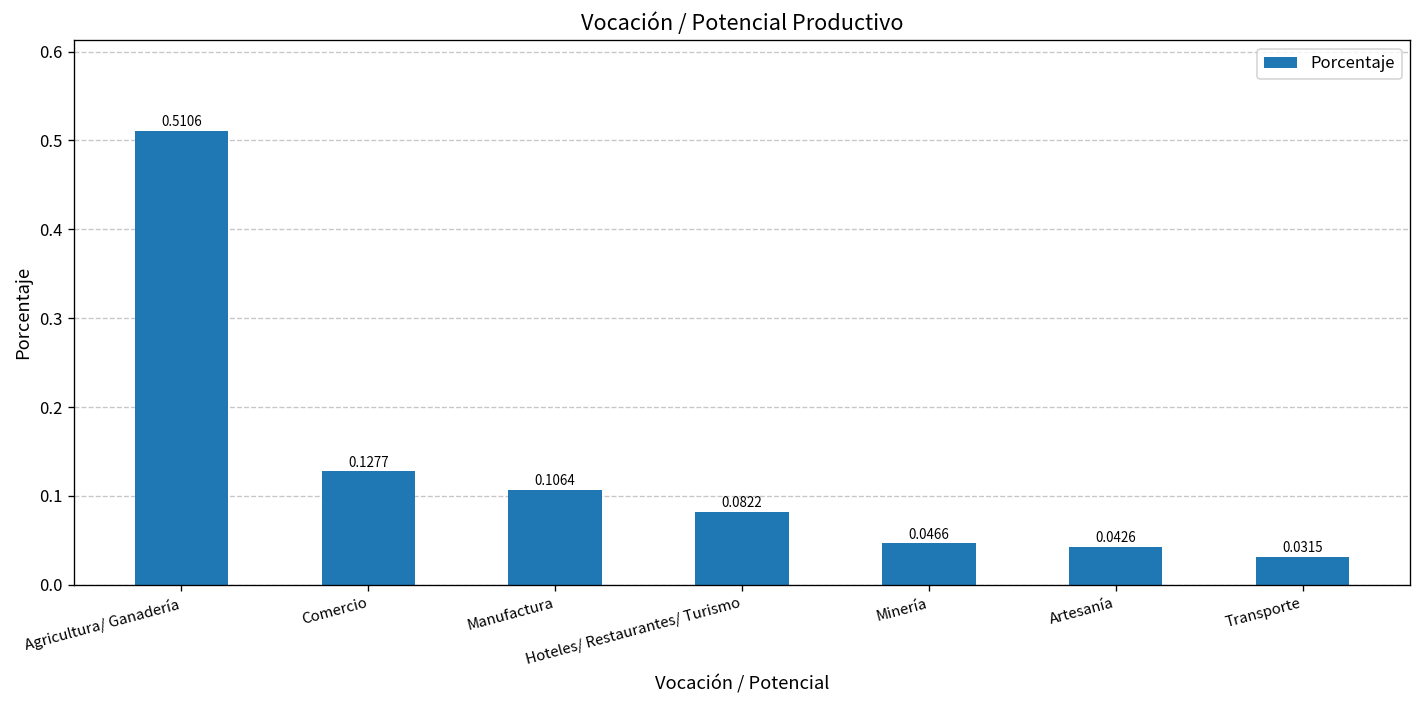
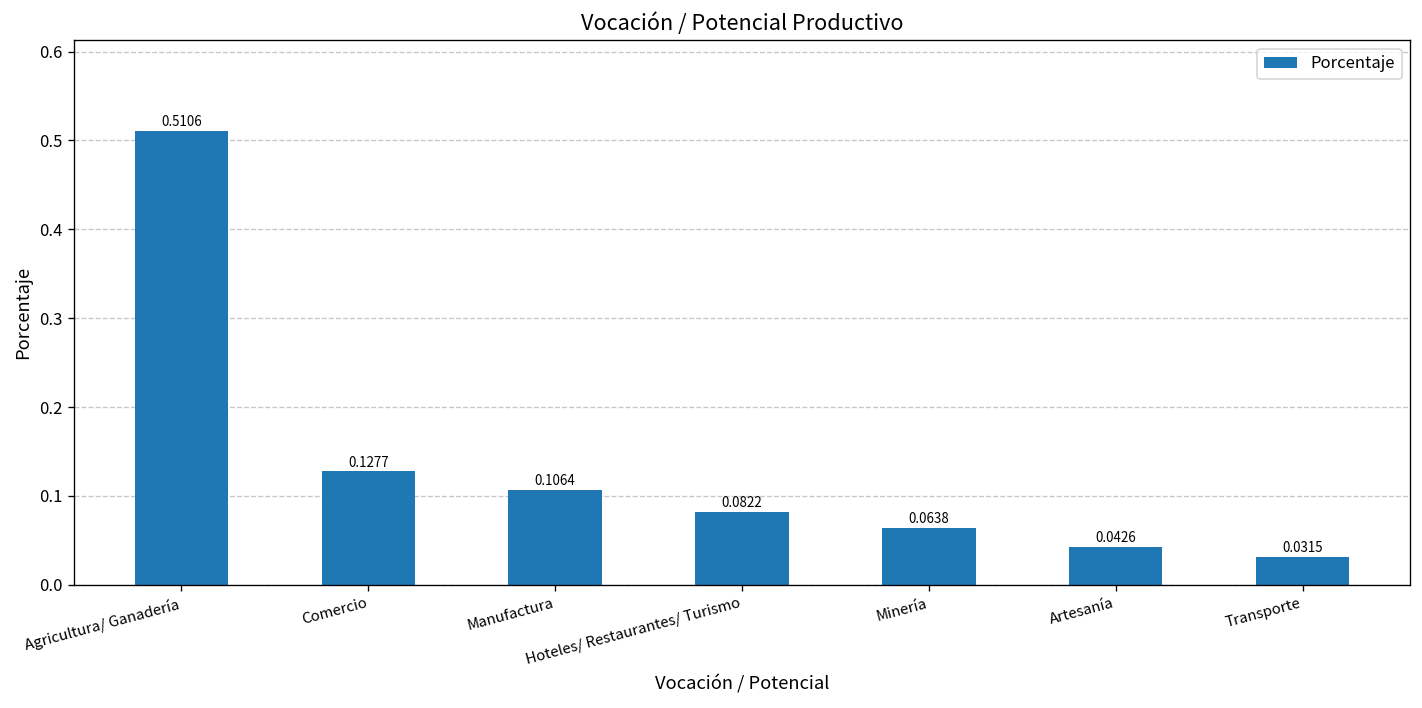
  {
    "Agricultura/ Ganadería": 0.5106,
    "Comercio": 0.1277,
    "Manufactura": 0.1064,
    "Hoteles/ Restaurantes/ Turismo": 0.0822,
-   "Minería": 0.0466,
+   "Minería": 0.0638,
    "Artesanía": 0.0426,
    "Transporte": 0.0315
  }
